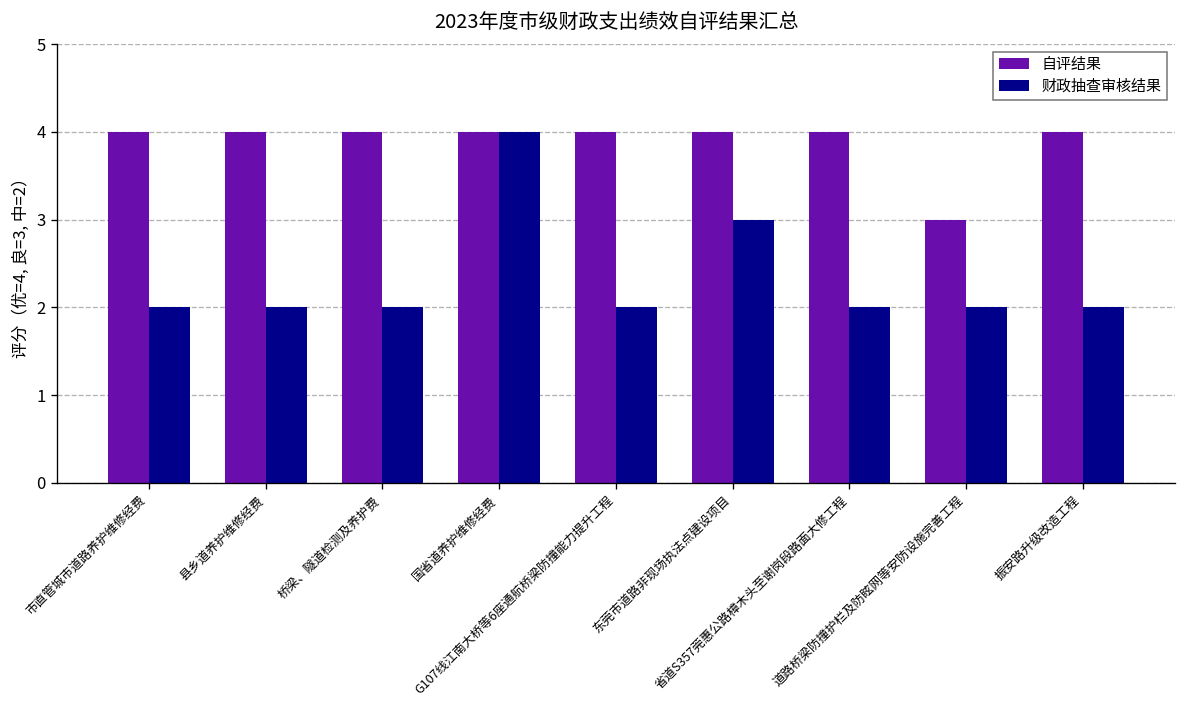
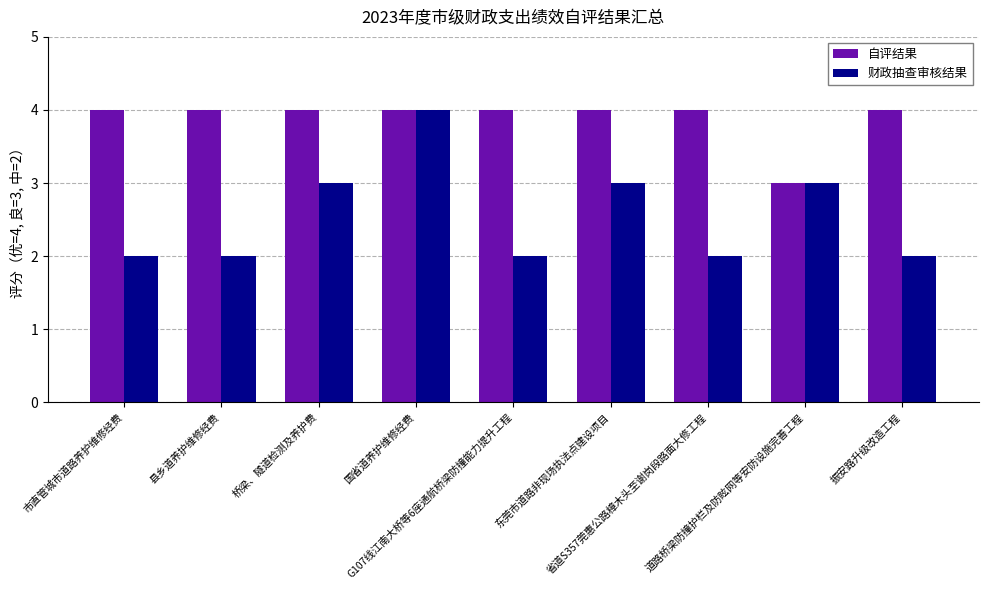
  {
    "自评结果": {
      "市直管城市道路养护维修经费": 4,
      "县乡道养护维修经费": 4,
      "桥梁、隧道检测及养护费": 4,
      "国省道养护维修经费": 4,
      "G107线江南大桥等6座通航桥梁防撞能力提升工程": 4,
      "东莞市道路非现场执法点建设项目": 4,
      "省道S357莞惠公路樟木头至谢岗段路面大修工程": 4,
      "道路桥梁防撞护栏及防眩网等安防设施完善工程": 3,
      "振安路升级改造工程": 4
    },
    "财政抽查审核结果": {
      "市直管城市道路养护维修经费": 2,
      "县乡道养护维修经费": 2,
-     "桥梁、隧道检测及养护费": 2,
+     "桥梁、隧道检测及养护费": 3,
      "国省道养护维修经费": 4,
      "G107线江南大桥等6座通航桥梁防撞能力提升工程": 2,
      "东莞市道路非现场执法点建设项目": 3,
      "省道S357莞惠公路樟木头至谢岗段路面大修工程": 2,
-     "道路桥梁防撞护栏及防眩网等安防设施完善工程": 2,
+     "道路桥梁防撞护栏及防眩网等安防设施完善工程": 3,
      "振安路升级改造工程": 2
    }
  }
